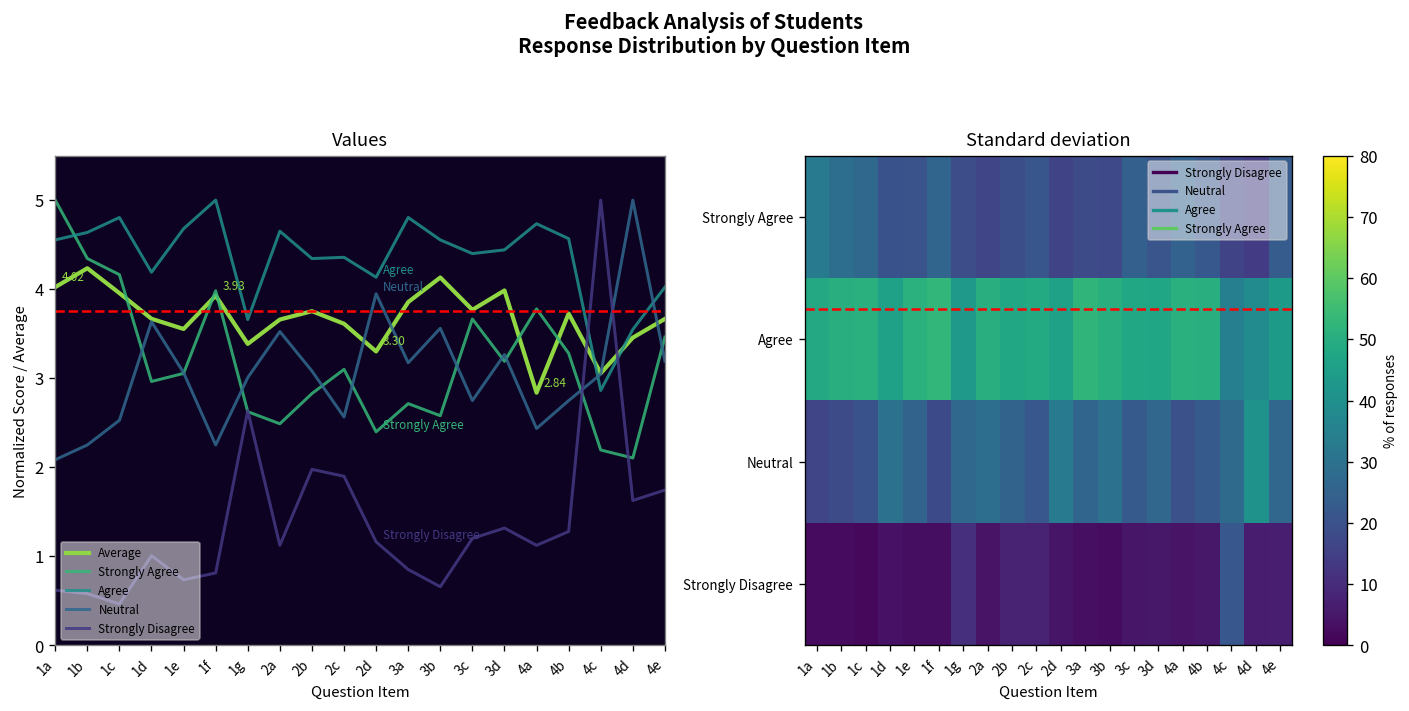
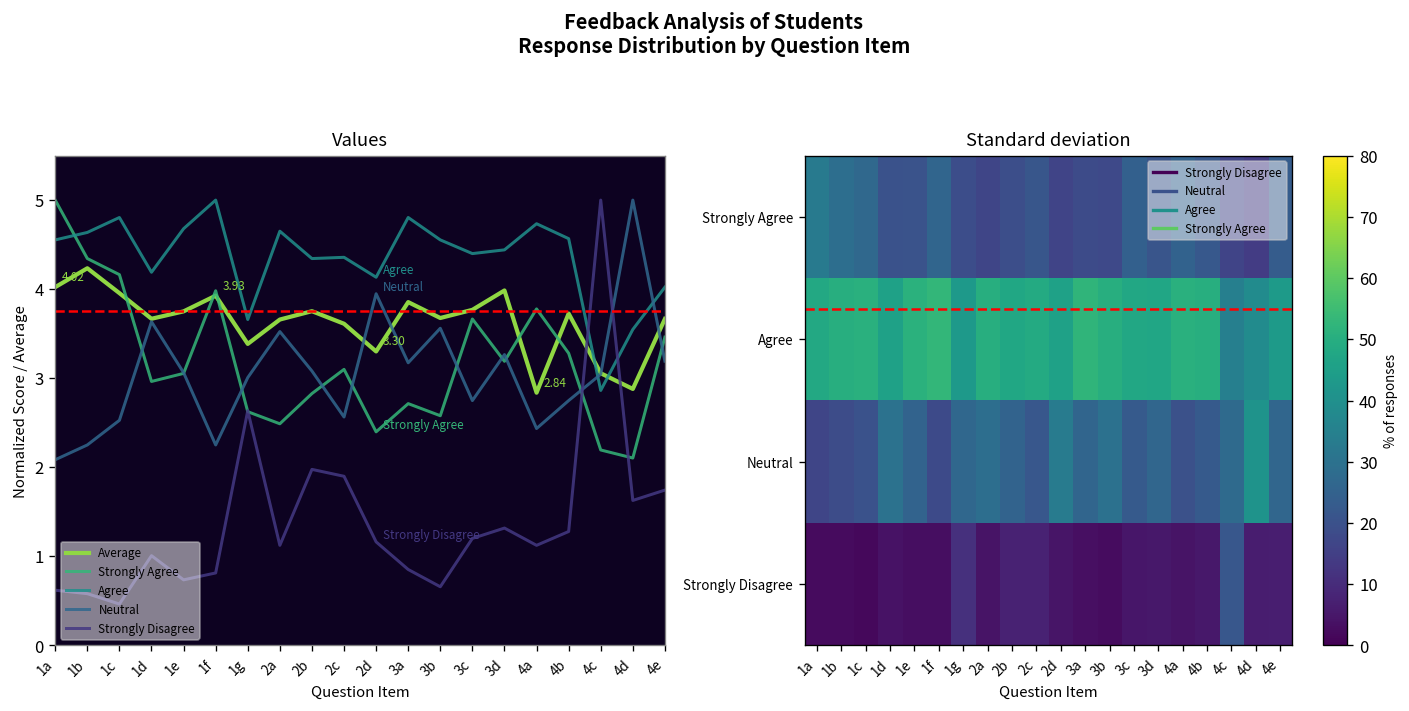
  {
    "Values": {
      "Average": {
        "1c": 4.0,
-       "1e": 3.6,
+       "1e": 3.8,
        "1g": 3.4,
        "2a": 3.7,
        "2b": 3.8,
        "2c": 3.6,
        "3a": 3.9,
-       "3b": 4.1,
+       "3b": 3.7,
        "3c": 3.8,
        "3d": 4.0,
        "4b": 3.7,
-       "4d": 3.5,
+       "4d": 2.9,
        "4e": 3.7
      }
    }
  }
